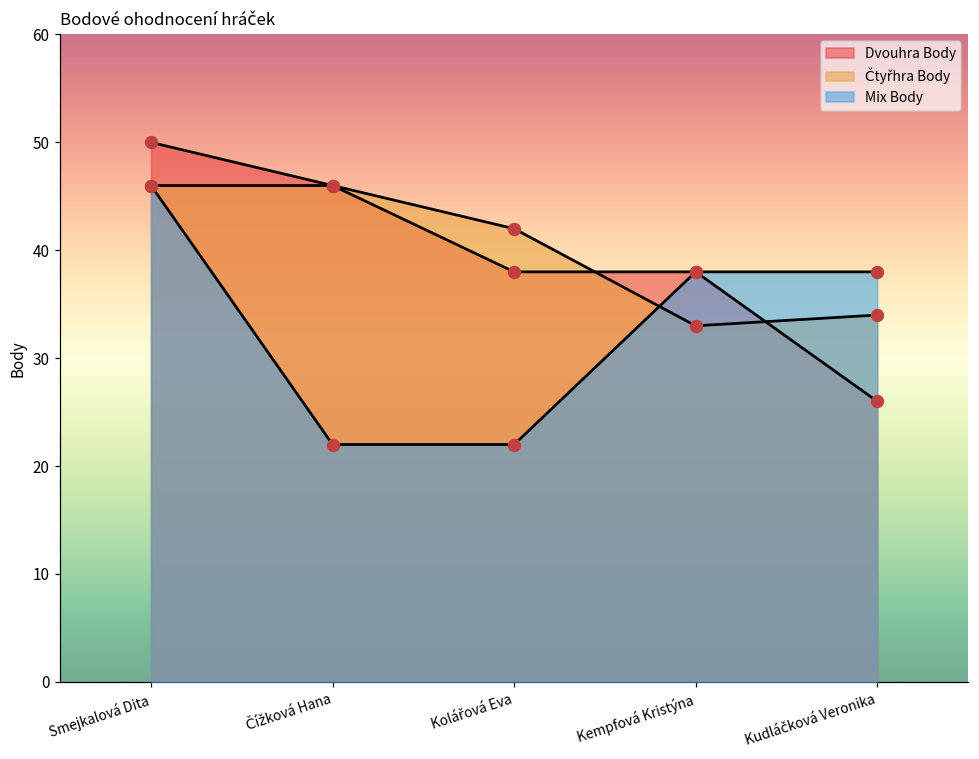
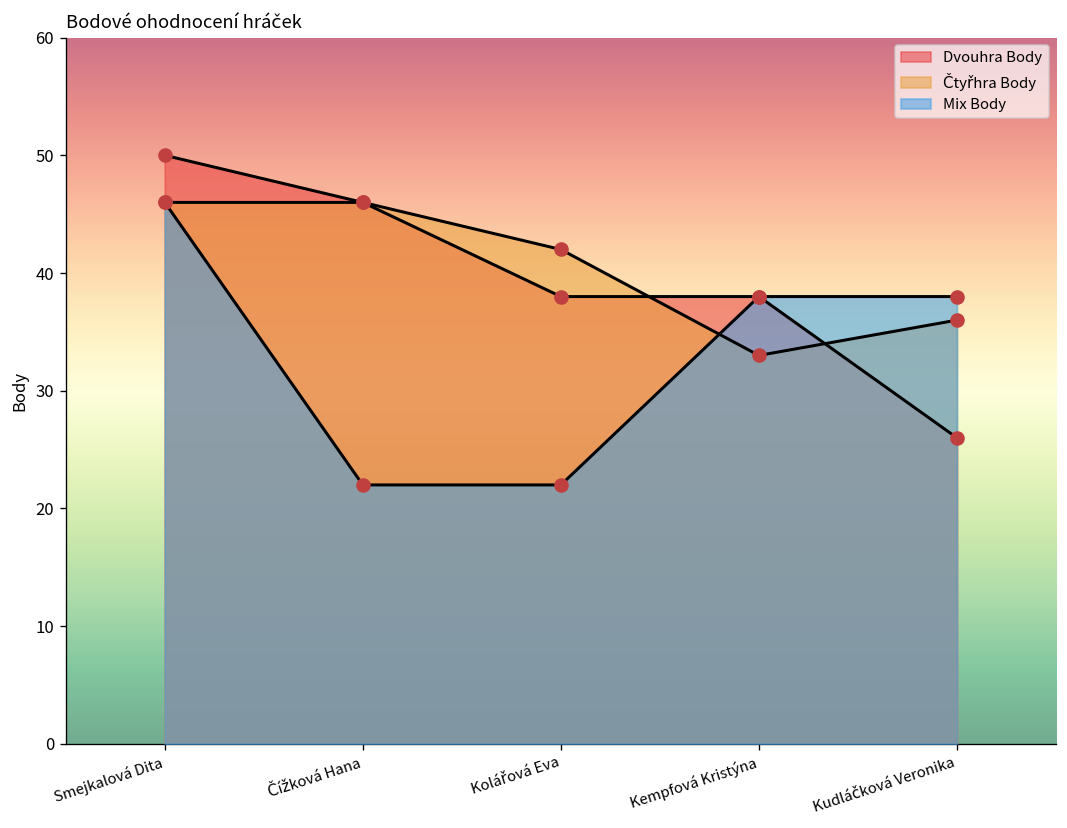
  {
    "Dvouhra Body": {
      "Smejkalová Dita": 50,
      "Kolářová Eva": 38,
      "Kudláčková Veronika": 26
    },
    "Čtyřhra Body": {
      "Kolářová Eva": 42,
      "Kempfová Kristýna": 33,
-     "Kudláčková Veronika": 34
+     "Kudláčková Veronika": 36
    },
    "Mix Body": {
      "Čížková Hana": 22,
      "Kolářová Eva": 22,
      "Kudláčková Veronika": 38
    }
  }
